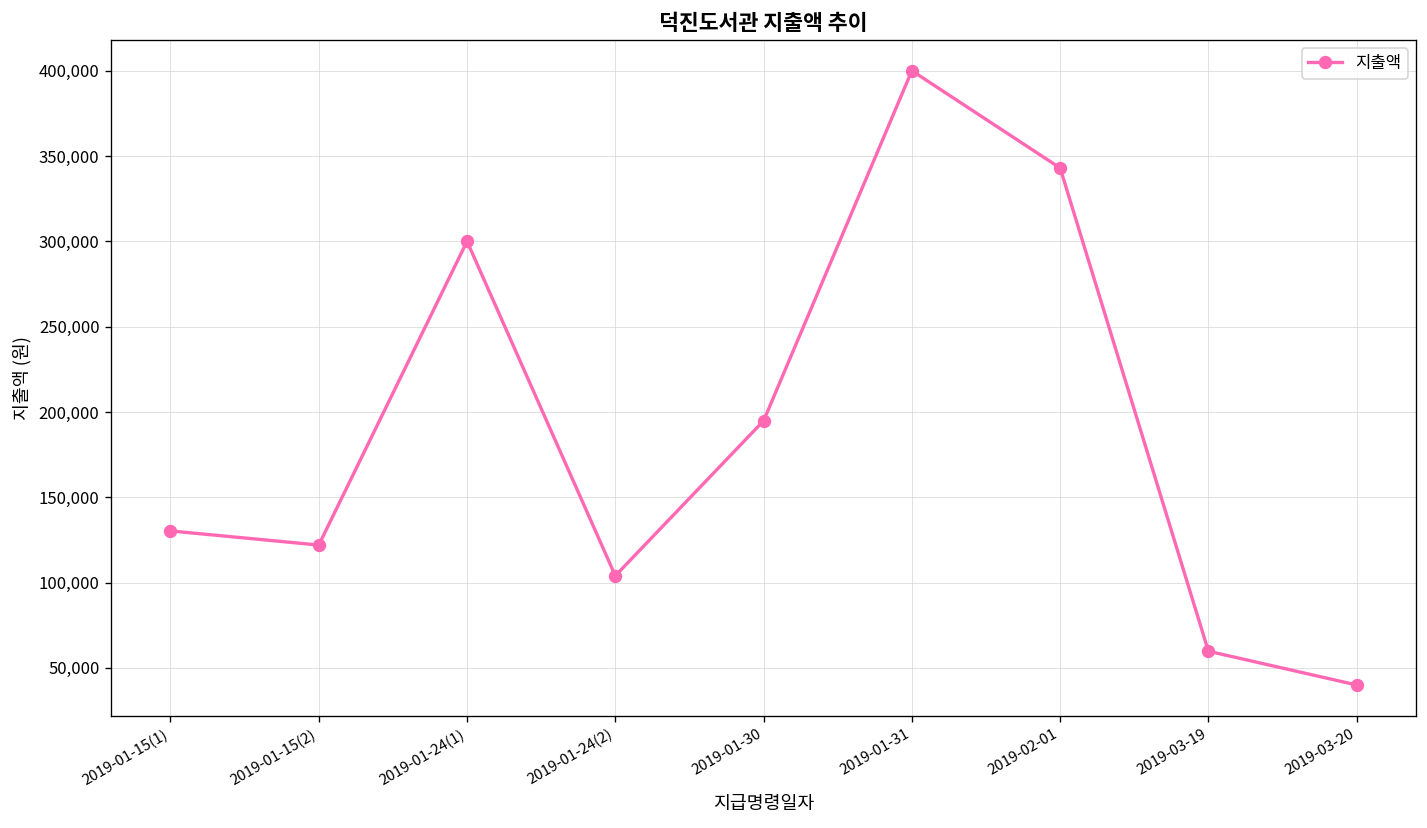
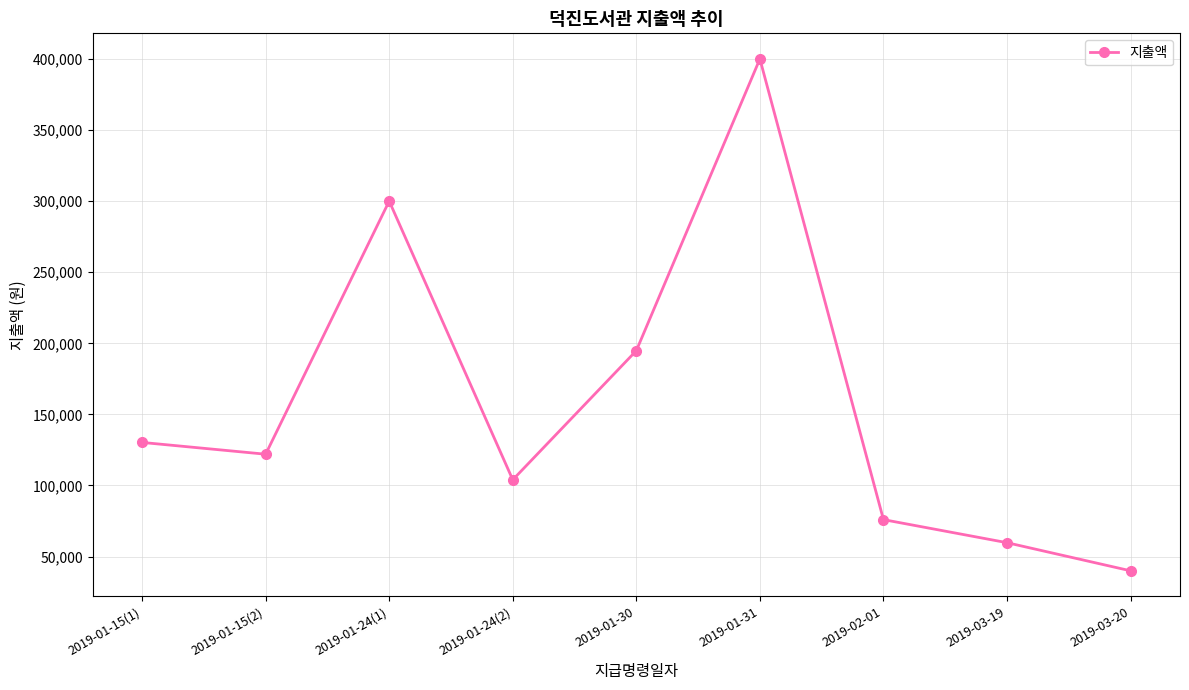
  {
    "2019-01-15(1)": "130,000",
    "2019-01-15(2)": "122,000",
    "2019-01-24(1)": "300,000",
    "2019-01-24(2)": "104,000",
    "2019-01-30": "195,000",
    "2019-01-31": "400,000",
-   "2019-02-01": "343,000",
+   "2019-02-01": "76,000",
    "2019-03-19": "60,000",
    "2019-03-20": "40,000"
  }
